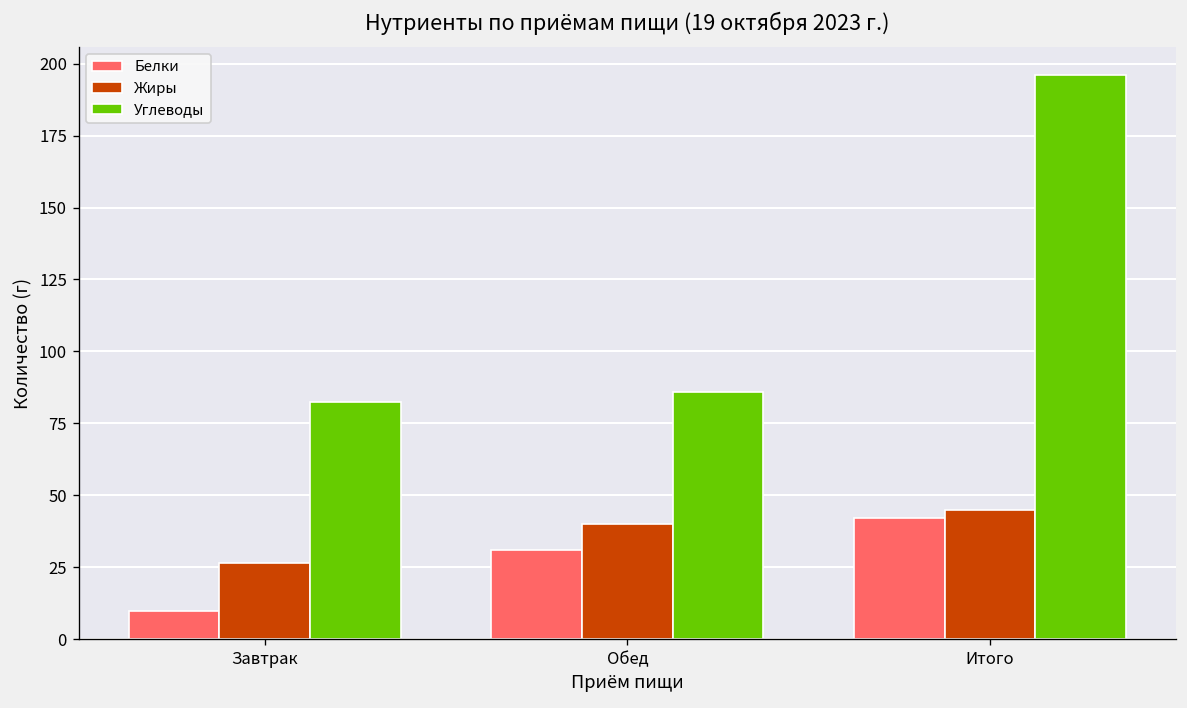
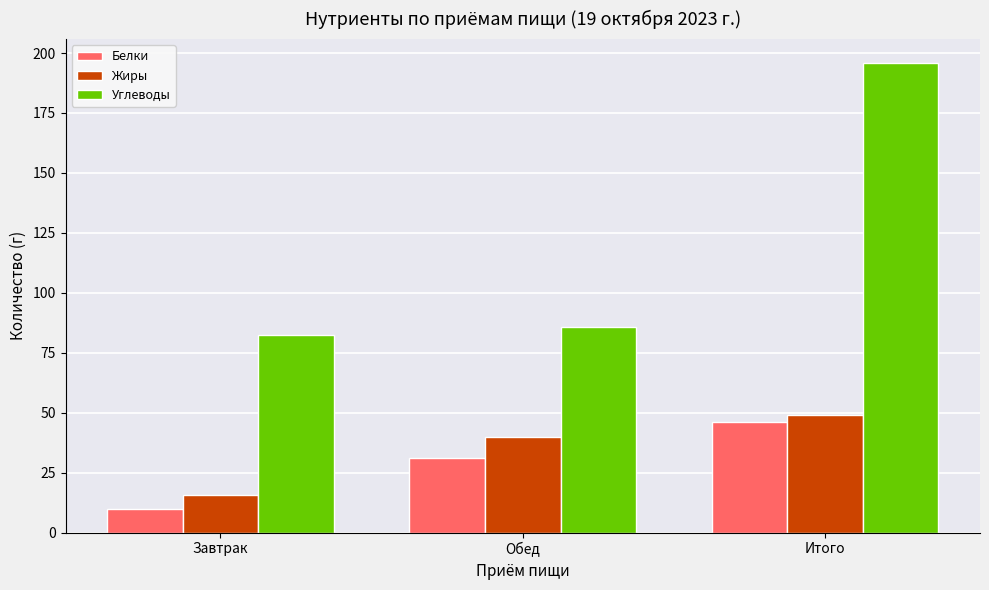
  {
    "Белки": {
      "Завтрак": 10,
      "Обед": 31,
-     "Итого": 42
+     "Итого": 46
    },
    "Жиры": {
-     "Завтрак": 26,
+     "Завтрак": 16,
      "Обед": 40,
-     "Итого": 45
+     "Итого": 49
    },
    "Углеводы": {
      "Завтрак": 82,
      "Обед": 86,
      "Итого": 196
    }
  }
